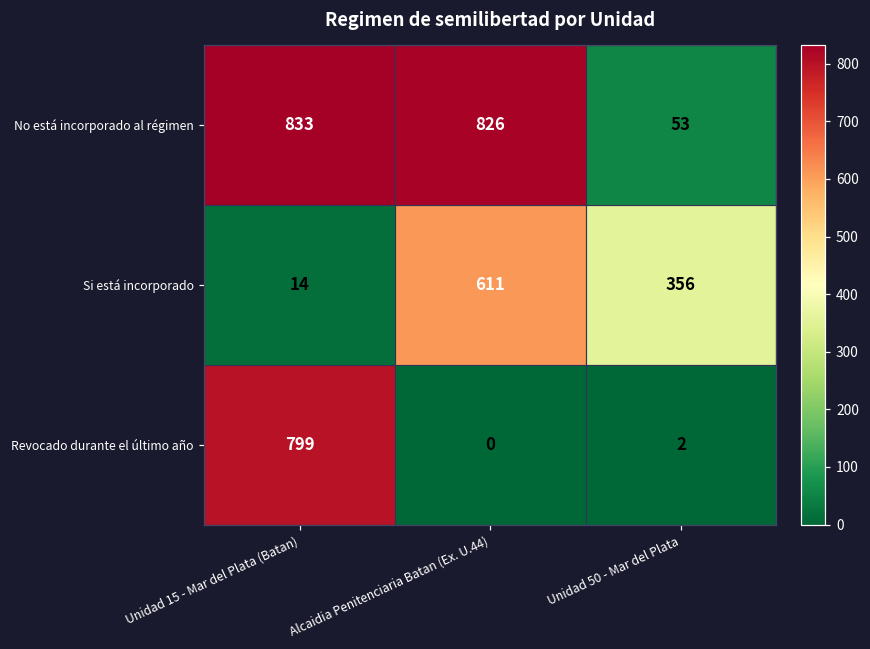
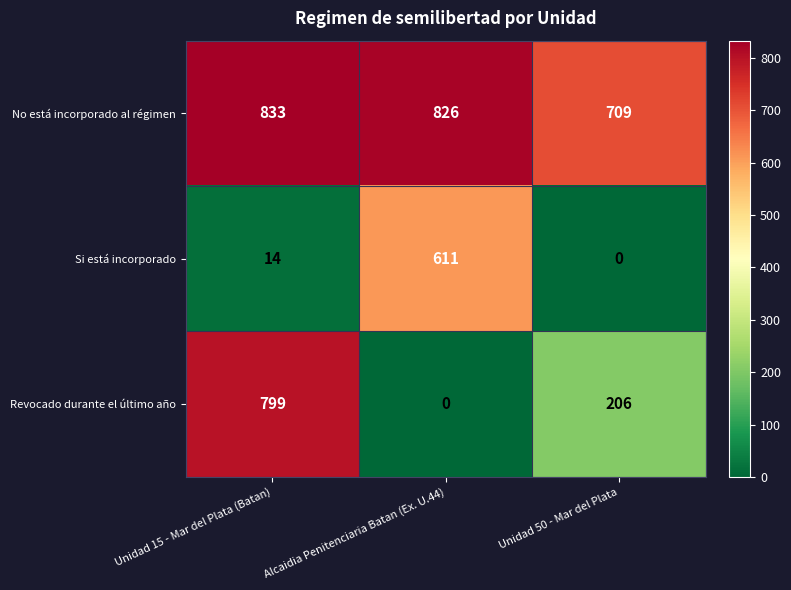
  {
    "No está incorporado al régimen": {
      "Unidad 15 - Mar del Plata (Batan)": 833,
      "Alcaidia Penitenciaria Batan (Ex. U.44)": 826,
-     "Unidad 50 - Mar del Plata": 53
+     "Unidad 50 - Mar del Plata": 709
    },
    "Si está incorporado": {
      "Unidad 15 - Mar del Plata (Batan)": 14,
      "Alcaidia Penitenciaria Batan (Ex. U.44)": 611,
-     "Unidad 50 - Mar del Plata": 356
+     "Unidad 50 - Mar del Plata": 0
    },
    "Revocado durante el último año": {
      "Unidad 15 - Mar del Plata (Batan)": 799,
      "Alcaidia Penitenciaria Batan (Ex. U.44)": 0,
-     "Unidad 50 - Mar del Plata": 2
+     "Unidad 50 - Mar del Plata": 206
    }
  }
